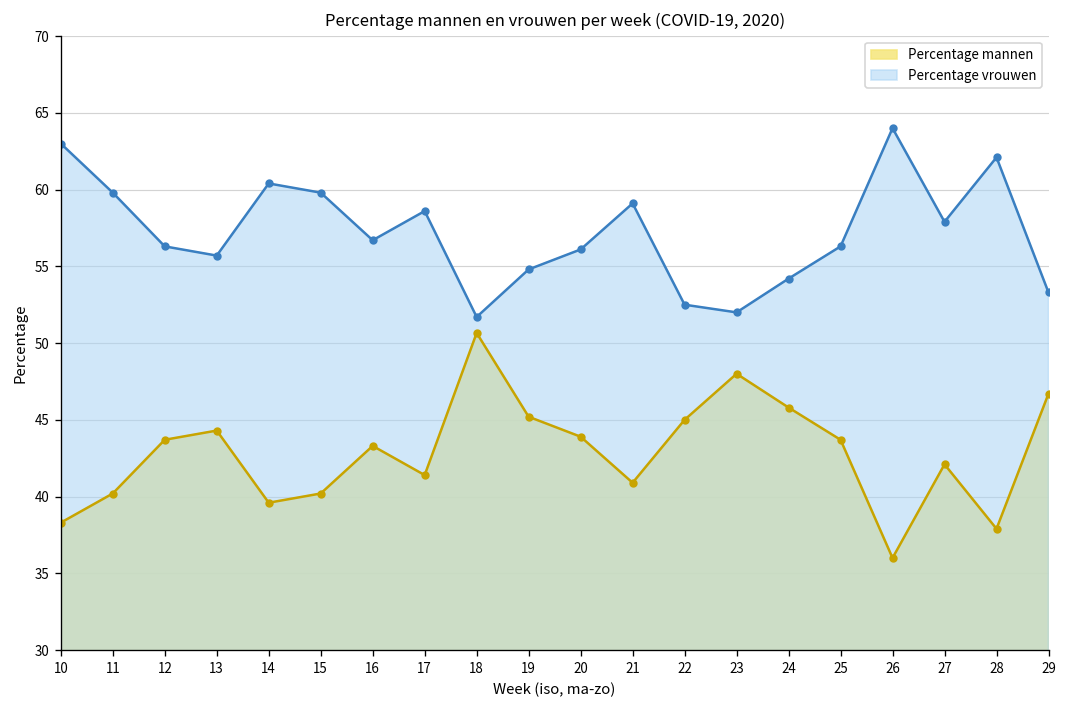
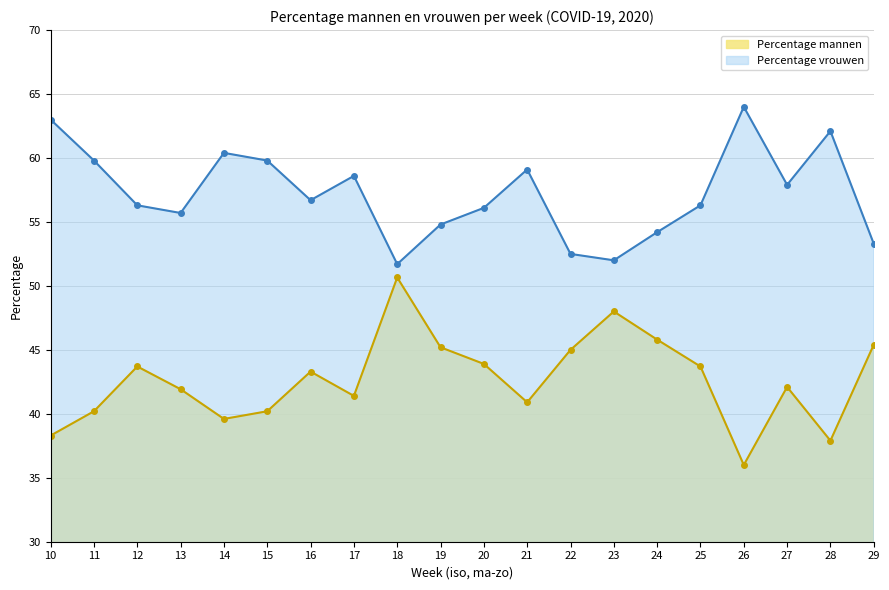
  {
    "Percentage mannen": {
      "10": 38.3,
      "11": 40.2,
      "12": 43.7,
-     "13": 44.3,
+     "13": 41.9,
      "14": 39.6,
      "15": 40.2,
      "16": 43.3,
      "17": 41.4,
      "18": 50.7,
      "19": 45.2,
      "20": 43.9,
      "21": 40.9,
      "22": 45.0,
      "23": 48.0,
      "24": 45.8,
      "25": 43.7,
      "26": 36.0,
      "27": 42.1,
      "28": 37.9,
-     "29": 46.7
+     "29": 45.4
    },
    "Percentage vrouwen": {
      "10": 63.0,
      "11": 59.8,
      "12": 56.3,
      "13": 55.7,
      "14": 60.4,
      "15": 59.8,
      "16": 56.7,
      "17": 58.6,
      "18": 51.7,
      "19": 54.8,
      "20": 56.1,
      "21": 59.1,
      "22": 52.5,
      "23": 52.0,
      "24": 54.2,
      "25": 56.3,
      "26": 64.0,
      "27": 57.9,
      "28": 62.1,
      "29": 53.3
    }
  }
